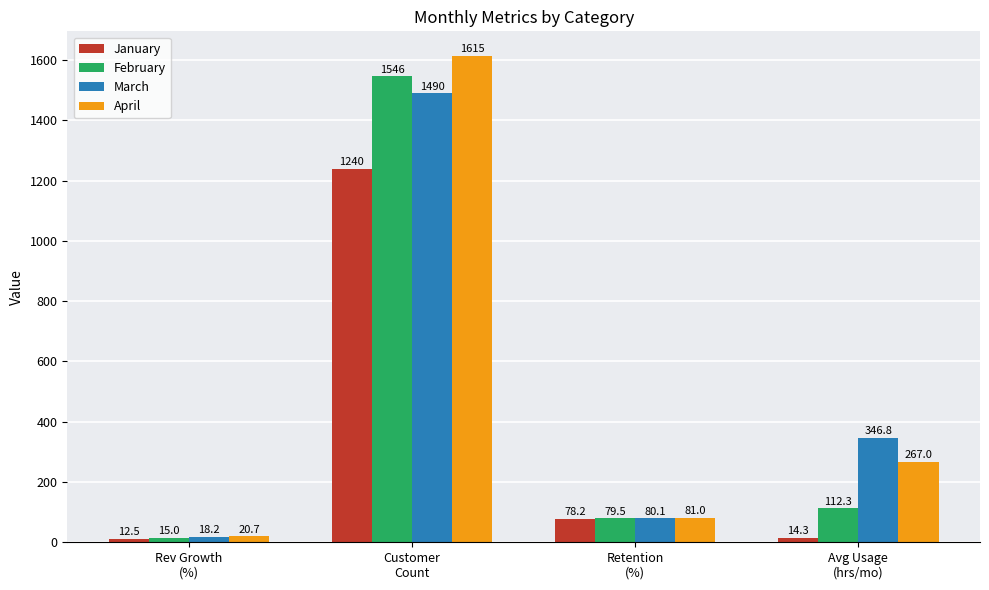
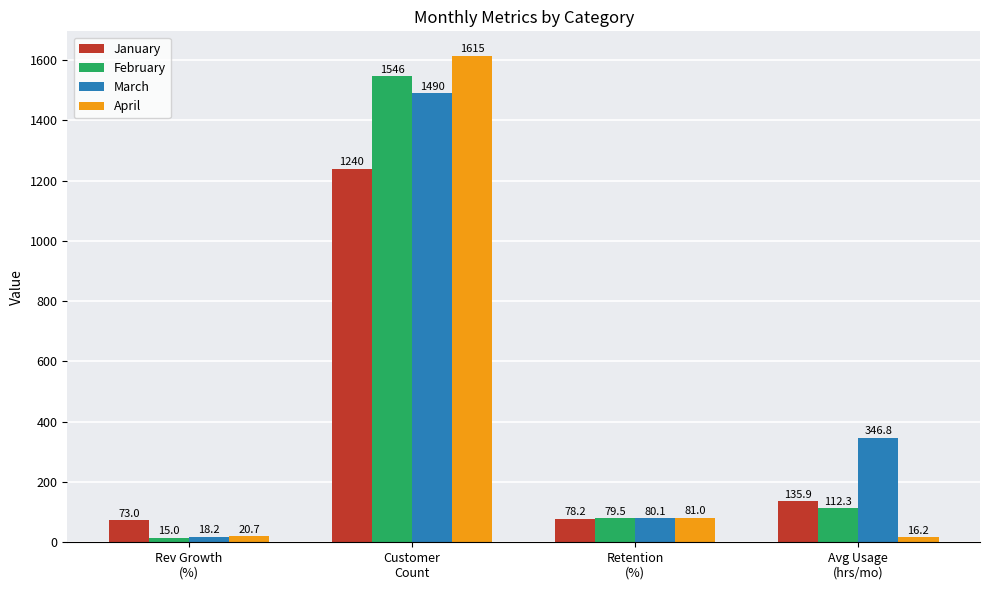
  {
    "January": {
-     "Rev Growth (%)": 12.5,
+     "Rev Growth (%)": 73.0,
      "Customer Count": 1240,
      "Retention (%)": 78.2,
-     "Avg Usage (hrs/mo)": 14.3
+     "Avg Usage (hrs/mo)": 135.9
    },
    "February": {
      "Rev Growth (%)": 15.0,
      "Customer Count": 1546,
      "Retention (%)": 79.5,
      "Avg Usage (hrs/mo)": 112.3
    },
    "March": {
      "Rev Growth (%)": 18.2,
      "Customer Count": 1490,
      "Retention (%)": 80.1,
      "Avg Usage (hrs/mo)": 346.8
    },
    "April": {
      "Rev Growth (%)": 20.7,
      "Customer Count": 1615,
      "Retention (%)": 81.0,
-     "Avg Usage (hrs/mo)": 267.0
+     "Avg Usage (hrs/mo)": 16.2
    }
  }
